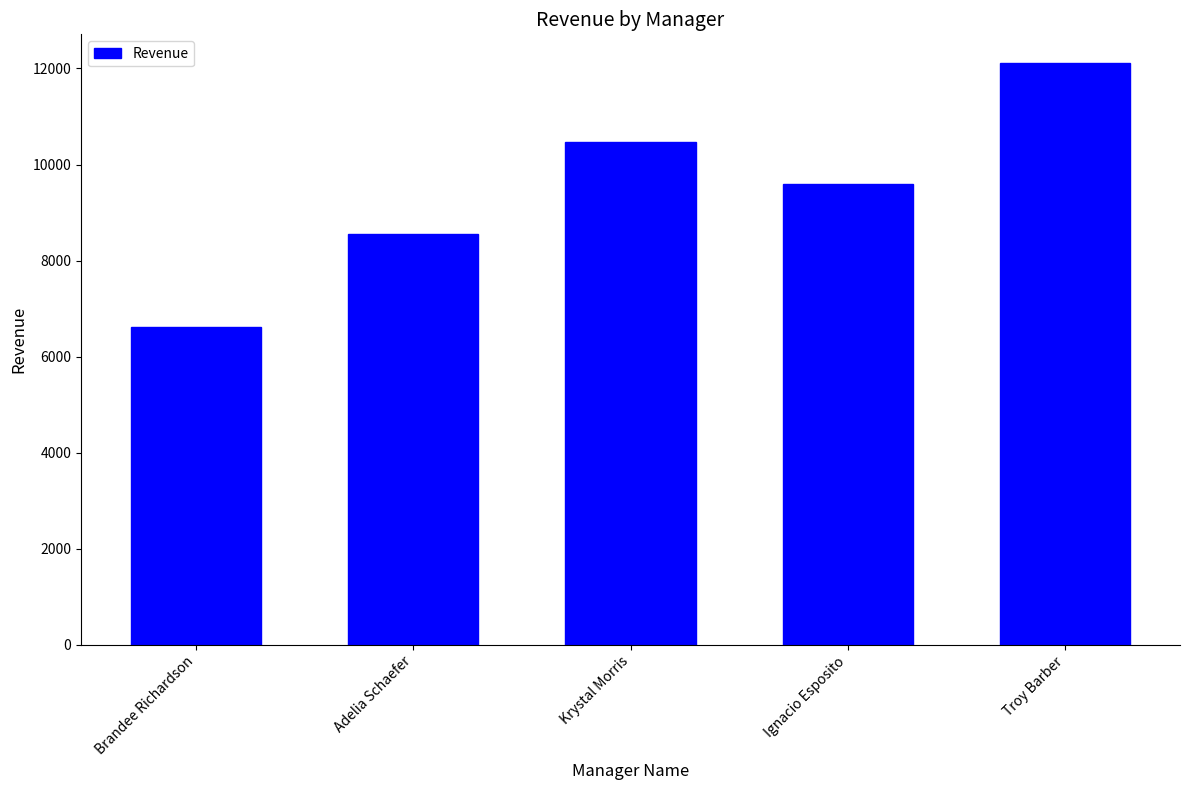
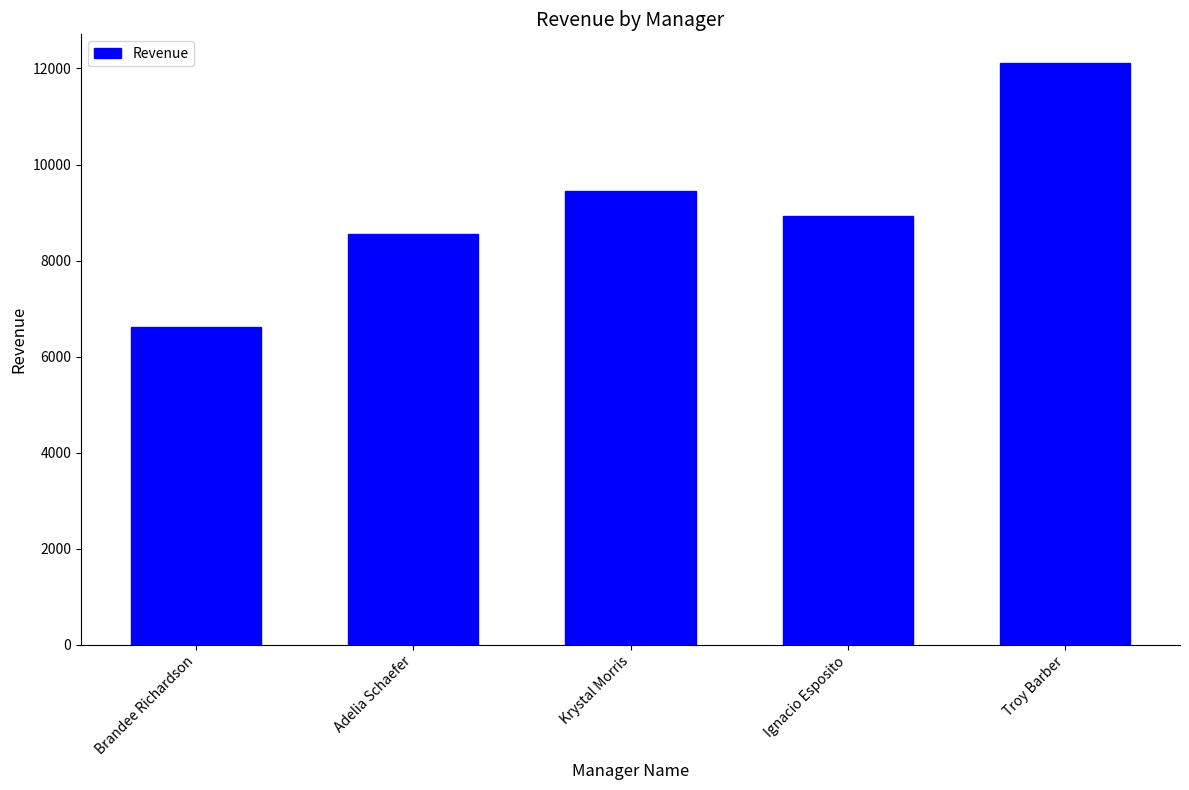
  {
    "Brandee Richardson": 6600,
    "Adelia Schaefer": 8500,
-   "Krystal Morris": 10500,
-   "Ignacio Esposito": 9600,
+   "Krystal Morris": 9500,
+   "Ignacio Esposito": 8900,
    "Troy Barber": 12100
  }
